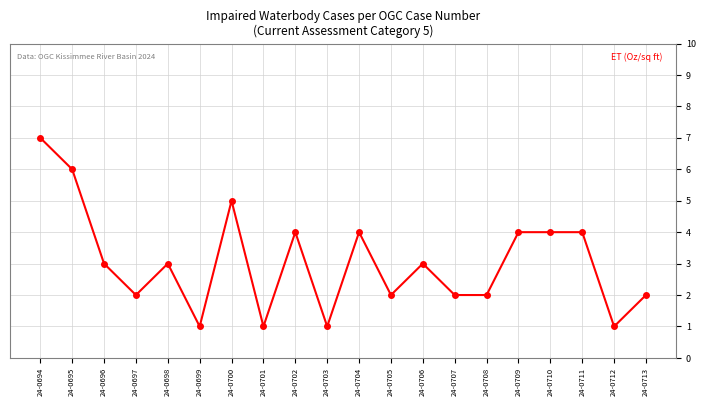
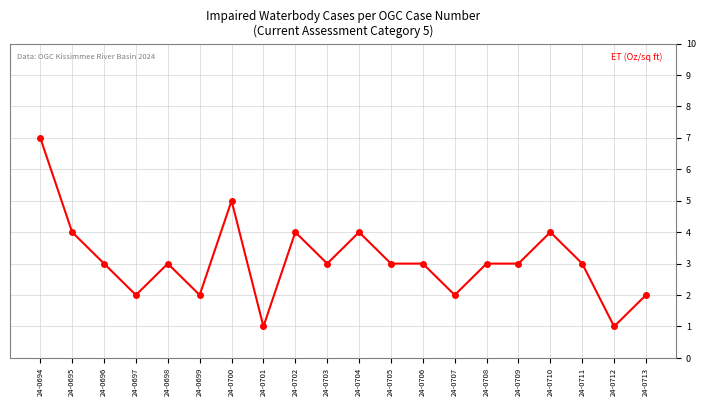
  {
    "24-0694": 7,
-   "24-0695": 6,
+   "24-0695": 4,
    "24-0696": 3,
    "24-0697": 2,
    "24-0698": 3,
-   "24-0699": 1,
+   "24-0699": 2,
    "24-0700": 5,
    "24-0701": 1,
    "24-0702": 4,
-   "24-0703": 1,
+   "24-0703": 3,
    "24-0704": 4,
-   "24-0705": 2,
+   "24-0705": 3,
    "24-0706": 3,
    "24-0707": 2,
-   "24-0708": 2,
-   "24-0709": 4,
+   "24-0708": 3,
+   "24-0709": 3,
    "24-0710": 4,
-   "24-0711": 4,
+   "24-0711": 3,
    "24-0712": 1,
    "24-0713": 2
  }
